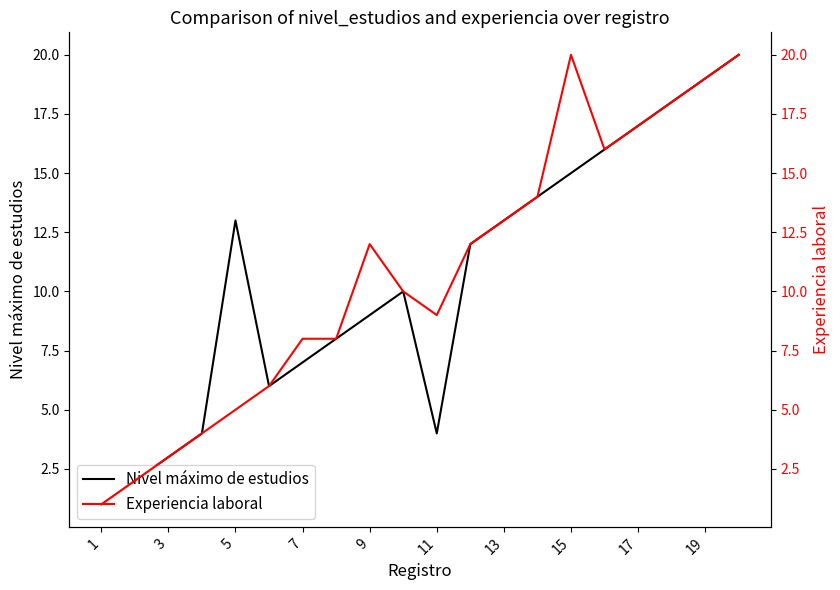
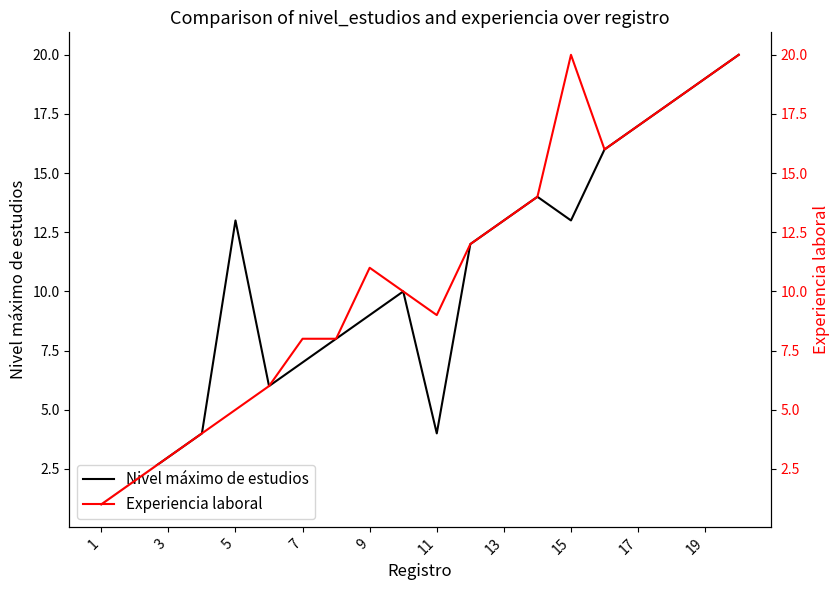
  {
    "Nivel máximo de estudios": {
      "3": 3,
      "5": 13,
      "7": 7,
      "9": 9,
      "11": 4,
      "13": 13,
-     "15": 15,
+     "15": 13,
      "17": 17,
      "19": 19
    },
    "Experiencia laboral": {
      "3": 3,
      "5": 5,
      "7": 8,
-     "9": 12,
+     "9": 11,
      "11": 9,
      "13": 13,
      "15": 20,
      "17": 17,
      "19": 19
    }
  }
